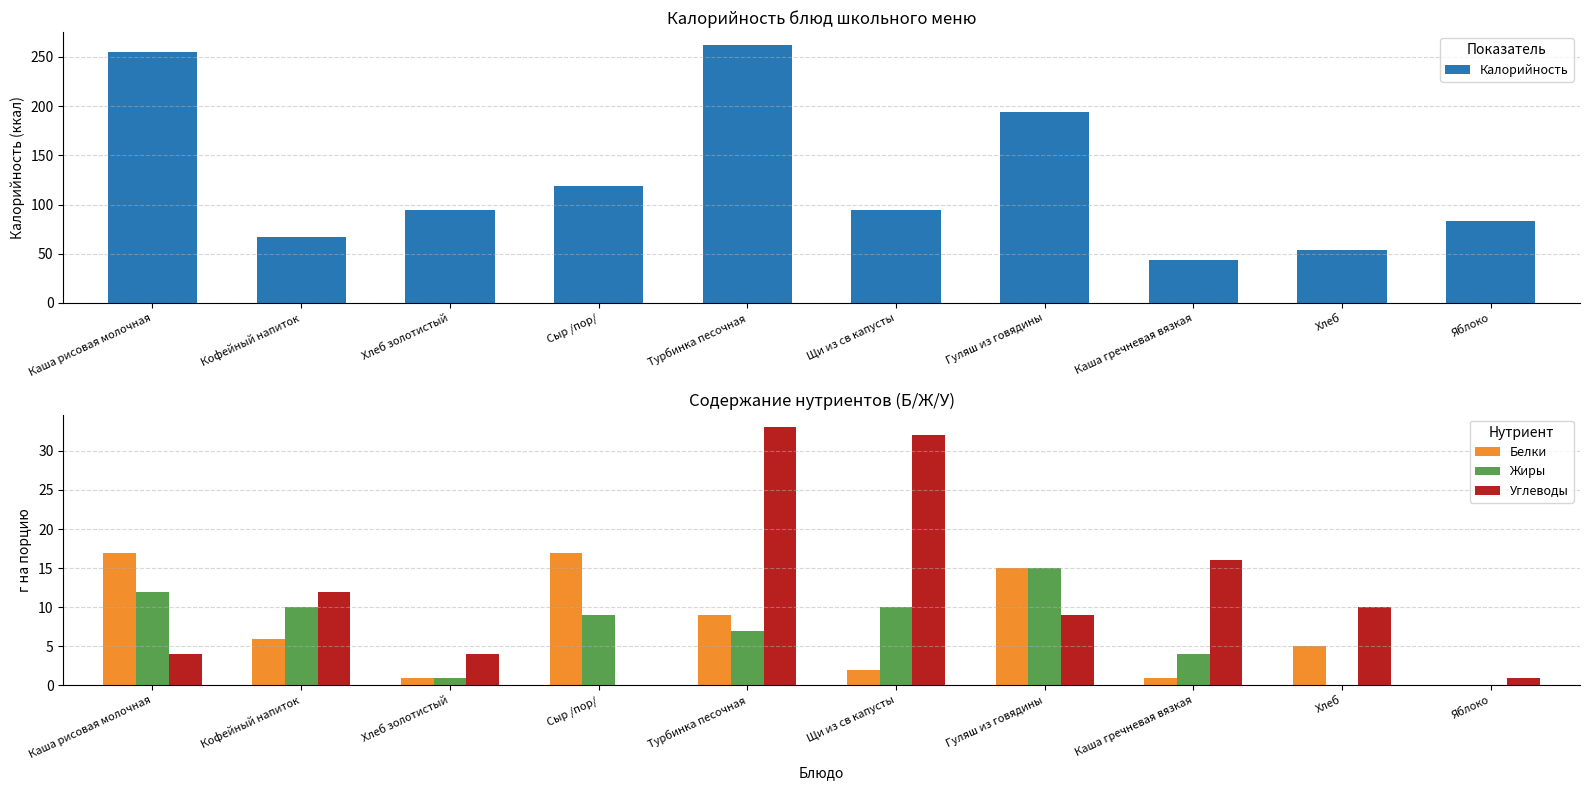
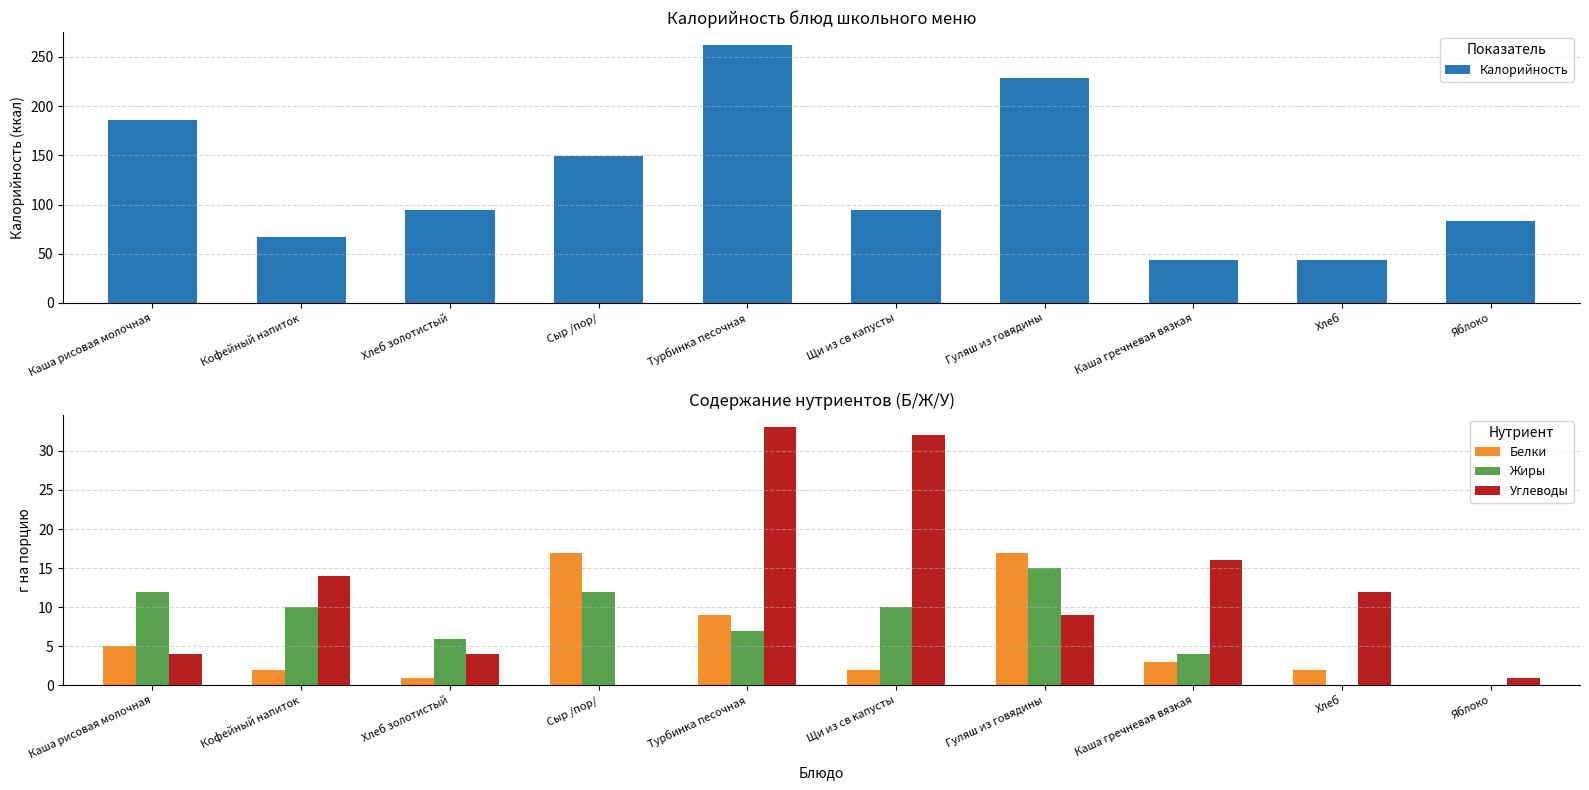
  {
    "Калорийность блюд школьного меню": {
-     "Каша рисовая молочная": 260,
+     "Каша рисовая молочная": 190,
      "Кофейный напиток": 70,
      "Хлеб золотистый": 90,
-     "Сыр /пор/": 120,
+     "Сыр /пор/": 150,
      "Турбинка песочная": 260,
      "Щи из св капусты": 90,
-     "Гуляш из говядины": 190,
+     "Гуляш из говядины": 230,
      "Каша гречневая вязкая": 40,
-     "Хлеб": 50,
+     "Хлеб": 40,
      "Яблоко": 80
    },
    "Содержание нутриентов (Б/Ж/У)": {
      "Белки": {
-       "Каша рисовая молочная": 17,
-       "Кофейный напиток": 6,
+       "Каша рисовая молочная": 5,
+       "Кофейный напиток": 2,
        "Хлеб золотистый": 1,
        "Сыр /пор/": 17,
        "Турбинка песочная": 9,
        "Щи из св капусты": 2,
-       "Гуляш из говядины": 15,
-       "Каша гречневая вязкая": 1,
-       "Хлеб": 5,
+       "Гуляш из говядины": 17,
+       "Каша гречневая вязкая": 3,
+       "Хлеб": 2,
        "Яблоко": 0
      },
      "Жиры": {
        "Каша рисовая молочная": 12,
        "Кофейный напиток": 10,
-       "Хлеб золотистый": 1,
-       "Сыр /пор/": 9,
+       "Хлеб золотистый": 6,
+       "Сыр /пор/": 12,
        "Турбинка песочная": 7,
        "Щи из св капусты": 10,
        "Гуляш из говядины": 15,
        "Каша гречневая вязкая": 4,
        "Хлеб": 0,
        "Яблоко": 0
      },
      "Углеводы": {
        "Каша рисовая молочная": 4,
-       "Кофейный напиток": 12,
+       "Кофейный напиток": 14,
        "Хлеб золотистый": 4,
        "Сыр /пор/": 0,
        "Турбинка песочная": 33,
        "Щи из св капусты": 32,
        "Гуляш из говядины": 9,
        "Каша гречневая вязкая": 16,
-       "Хлеб": 10,
+       "Хлеб": 12,
        "Яблоко": 1
      }
    }
  }
